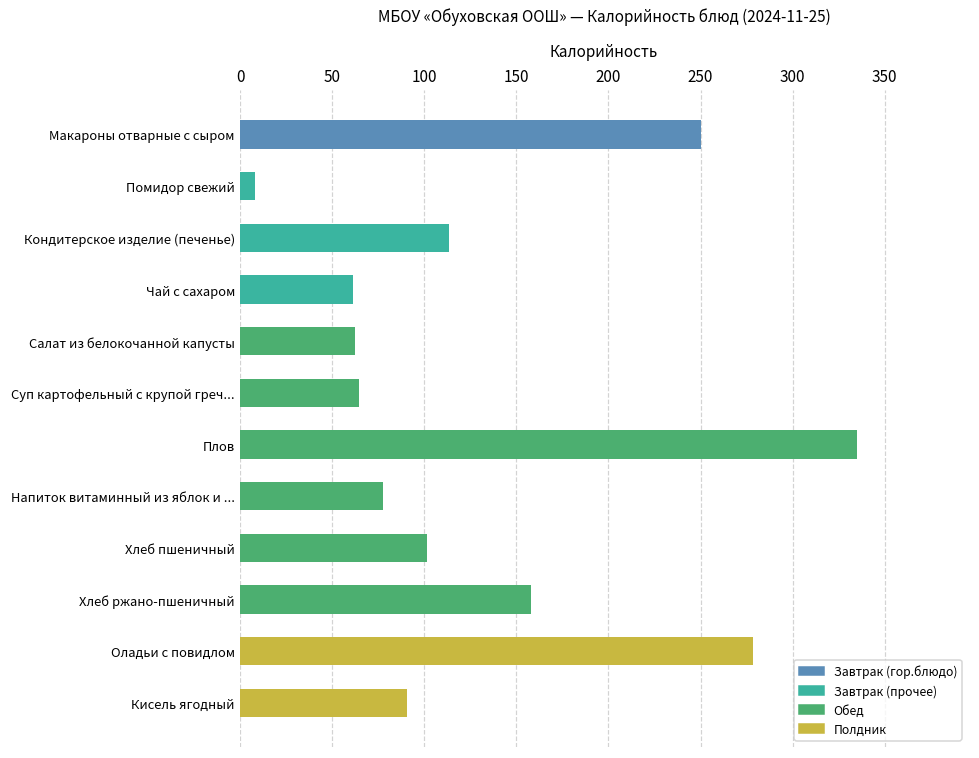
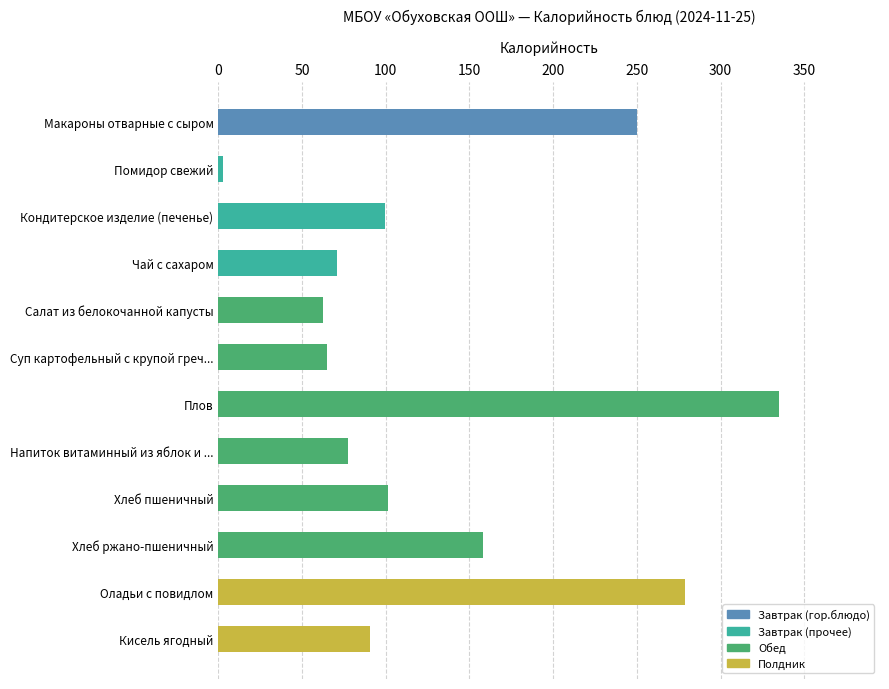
  {
    "Макароны отварные с сыром": 250,
-   "Помидор свежий": 8,
-   "Кондитерское изделие (печенье)": 114,
-   "Чай с сахаром": 61,
+   "Помидор свежий": 2,
+   "Кондитерское изделие (печенье)": 100,
+   "Чай с сахаром": 71,
    "Салат из белокочанной капусты": 63,
    "Суп картофельный с крупой греч...": 65,
    "Плов": 335,
    "Напиток витаминный из яблок и ...": 78,
    "Хлеб пшеничный": 101,
    "Хлеб ржано-пшеничный": 158,
    "Оладьи с повидлом": 279,
    "Кисель ягодный": 91
  }
